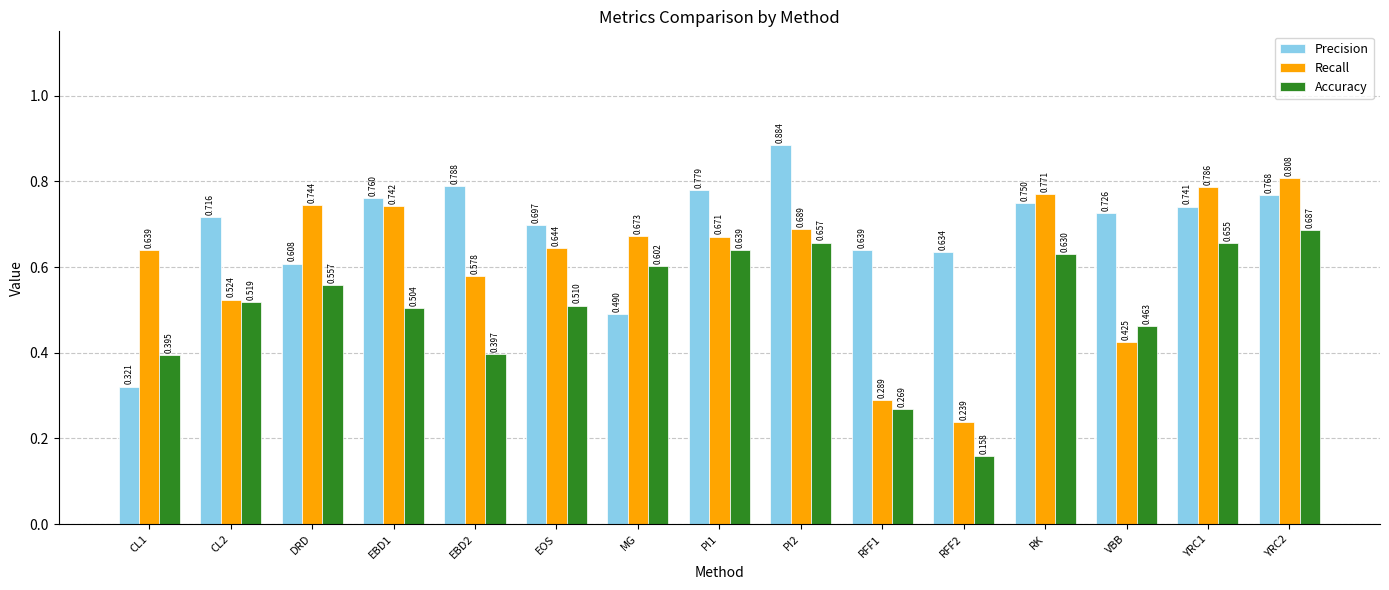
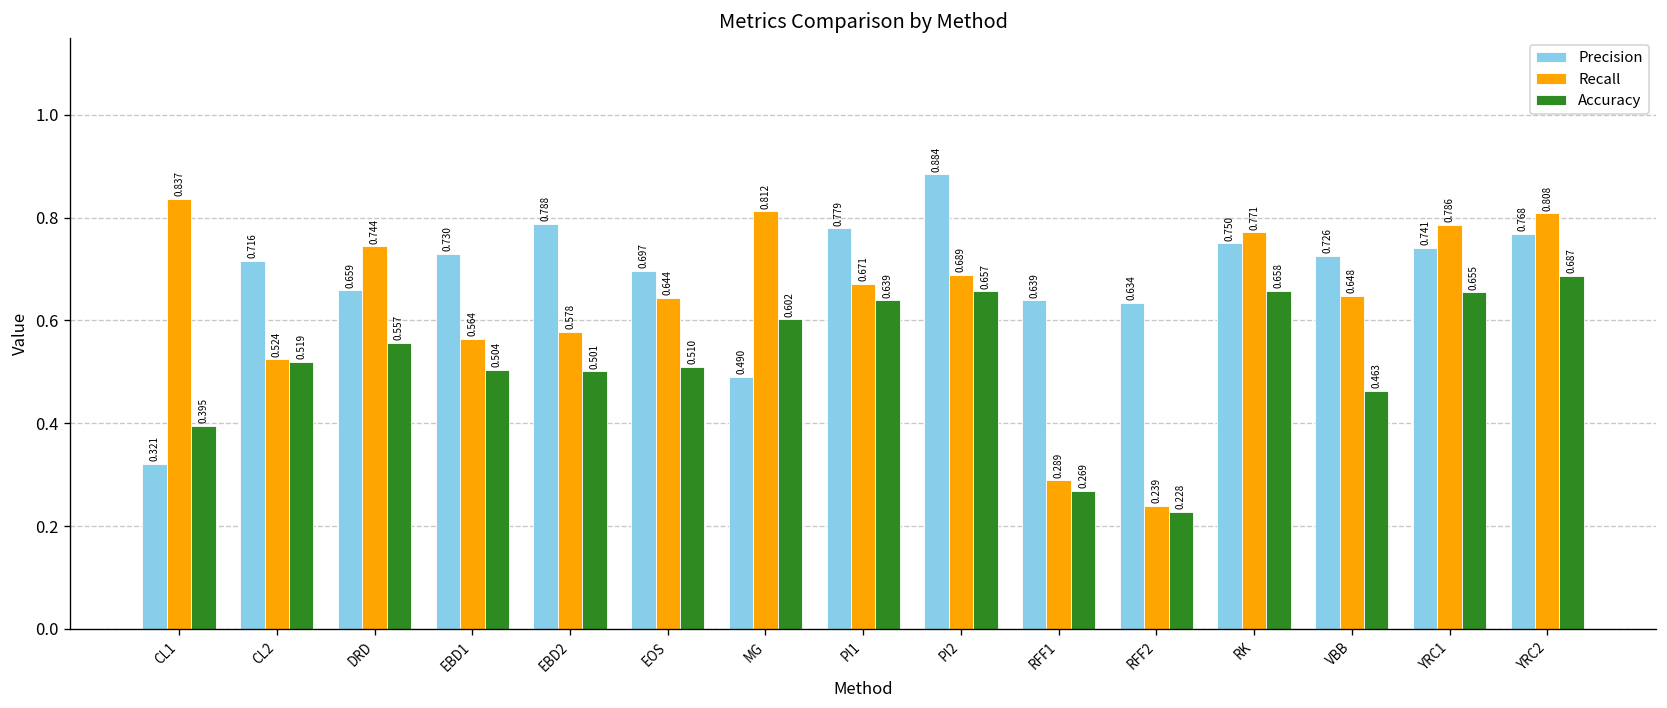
  {
    "Precision": {
      "CL1": 0.321,
      "CL2": 0.716,
-     "DRD": 0.608,
-     "EBD1": 0.760,
+     "DRD": 0.659,
+     "EBD1": 0.730,
      "EBD2": 0.788,
      "EOS": 0.697,
      "MG": 0.490,
      "PI1": 0.779,
      "PI2": 0.884,
      "RFF1": 0.639,
      "RFF2": 0.634,
      "RK": 0.750,
      "VBB": 0.726,
      "YRC1": 0.741,
      "YRC2": 0.768
    },
    "Recall": {
-     "CL1": 0.639,
+     "CL1": 0.837,
      "CL2": 0.524,
      "DRD": 0.744,
-     "EBD1": 0.742,
+     "EBD1": 0.564,
      "EBD2": 0.578,
      "EOS": 0.644,
-     "MG": 0.673,
+     "MG": 0.812,
      "PI1": 0.671,
      "PI2": 0.689,
      "RFF1": 0.289,
      "RFF2": 0.239,
      "RK": 0.771,
-     "VBB": 0.425,
+     "VBB": 0.648,
      "YRC1": 0.786,
      "YRC2": 0.808
    },
    "Accuracy": {
      "CL1": 0.395,
      "CL2": 0.519,
      "DRD": 0.557,
      "EBD1": 0.504,
-     "EBD2": 0.397,
+     "EBD2": 0.501,
      "EOS": 0.510,
      "MG": 0.602,
      "PI1": 0.639,
      "PI2": 0.657,
      "RFF1": 0.269,
-     "RFF2": 0.158,
-     "RK": 0.630,
+     "RFF2": 0.228,
+     "RK": 0.658,
      "VBB": 0.463,
      "YRC1": 0.655,
      "YRC2": 0.687
    }
  }
